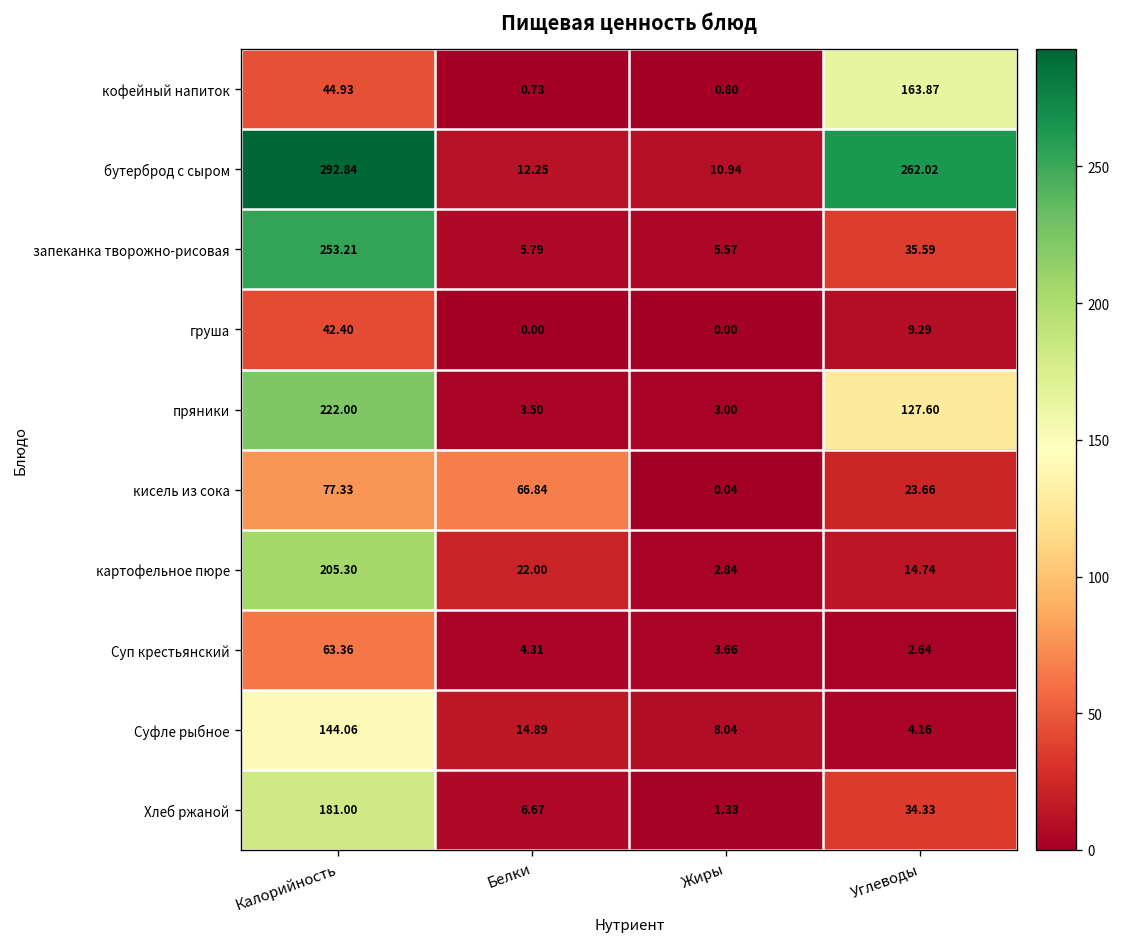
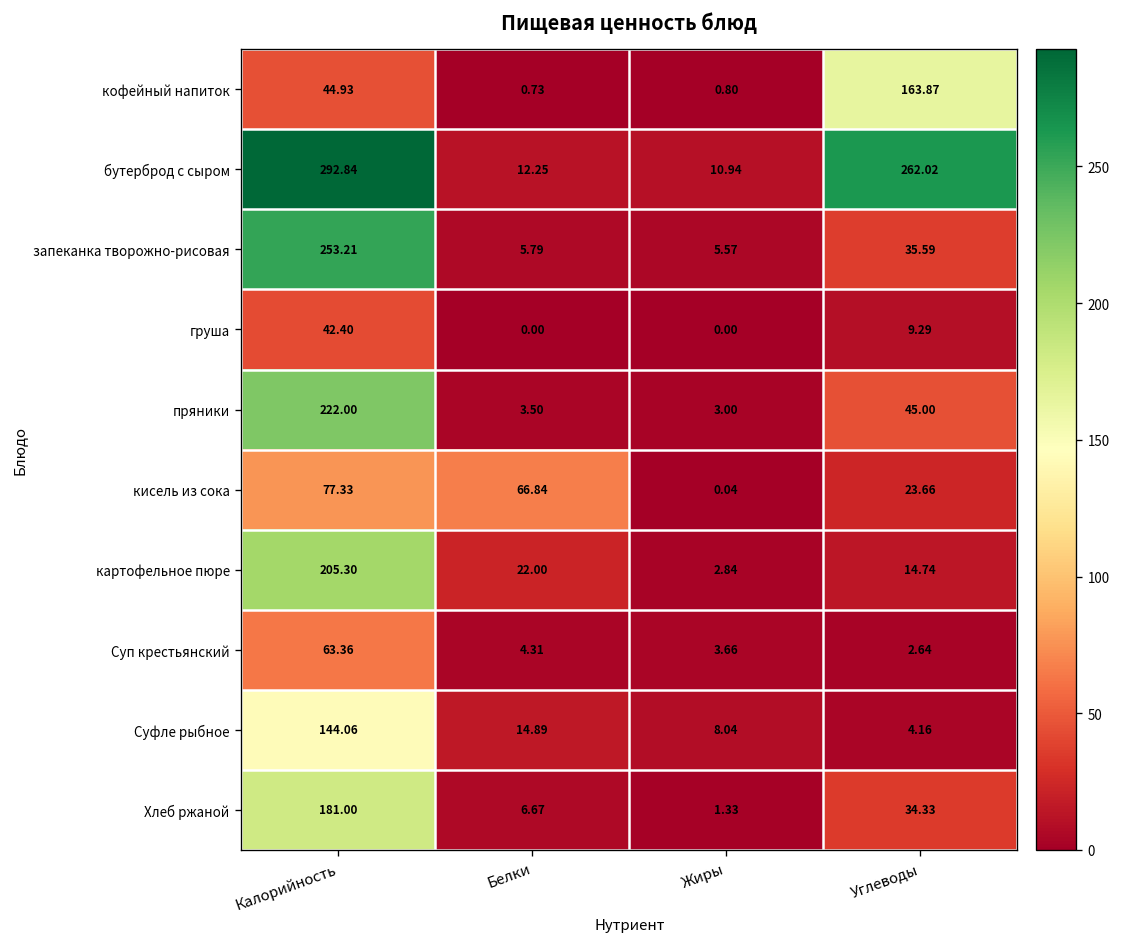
  {
    "кофейный напиток": {
      "Калорийность": 44.93,
      "Белки": 0.73,
      "Жиры": 0.80,
      "Углеводы": 163.87
    },
    "бутерброд с сыром": {
      "Калорийность": 292.84,
      "Белки": 12.25,
      "Жиры": 10.94,
      "Углеводы": 262.02
    },
    "запеканка творожно-рисовая": {
      "Калорийность": 253.21,
      "Белки": 5.79,
      "Жиры": 5.57,
      "Углеводы": 35.59
    },
    "груша": {
      "Калорийность": 42.40,
      "Белки": 0.00,
      "Жиры": 0.00,
      "Углеводы": 9.29
    },
    "пряники": {
      "Калорийность": 222.00,
      "Белки": 3.50,
      "Жиры": 3.00,
-     "Углеводы": 127.60
+     "Углеводы": 45.00
    },
    "кисель из сока": {
      "Калорийность": 77.33,
      "Белки": 66.84,
      "Жиры": 0.04,
      "Углеводы": 23.66
    },
    "картофельное пюре": {
      "Калорийность": 205.30,
      "Белки": 22.00,
      "Жиры": 2.84,
      "Углеводы": 14.74
    },
    "Суп крестьянский": {
      "Калорийность": 63.36,
      "Белки": 4.31,
      "Жиры": 3.66,
      "Углеводы": 2.64
    },
    "Суфле рыбное": {
      "Калорийность": 144.06,
      "Белки": 14.89,
      "Жиры": 8.04,
      "Углеводы": 4.16
    },
    "Хлеб ржаной": {
      "Калорийность": 181.00,
      "Белки": 6.67,
      "Жиры": 1.33,
      "Углеводы": 34.33
    }
  }
